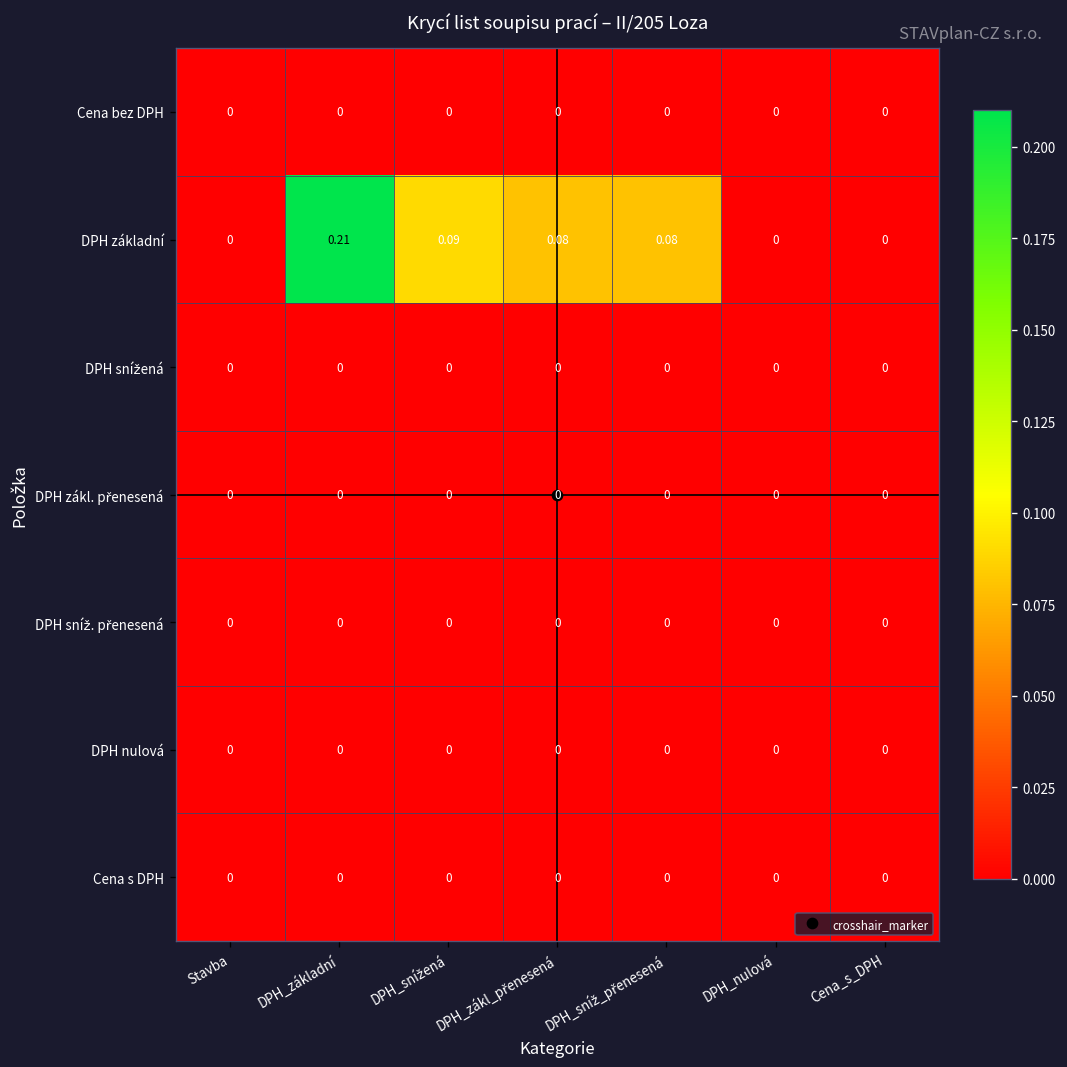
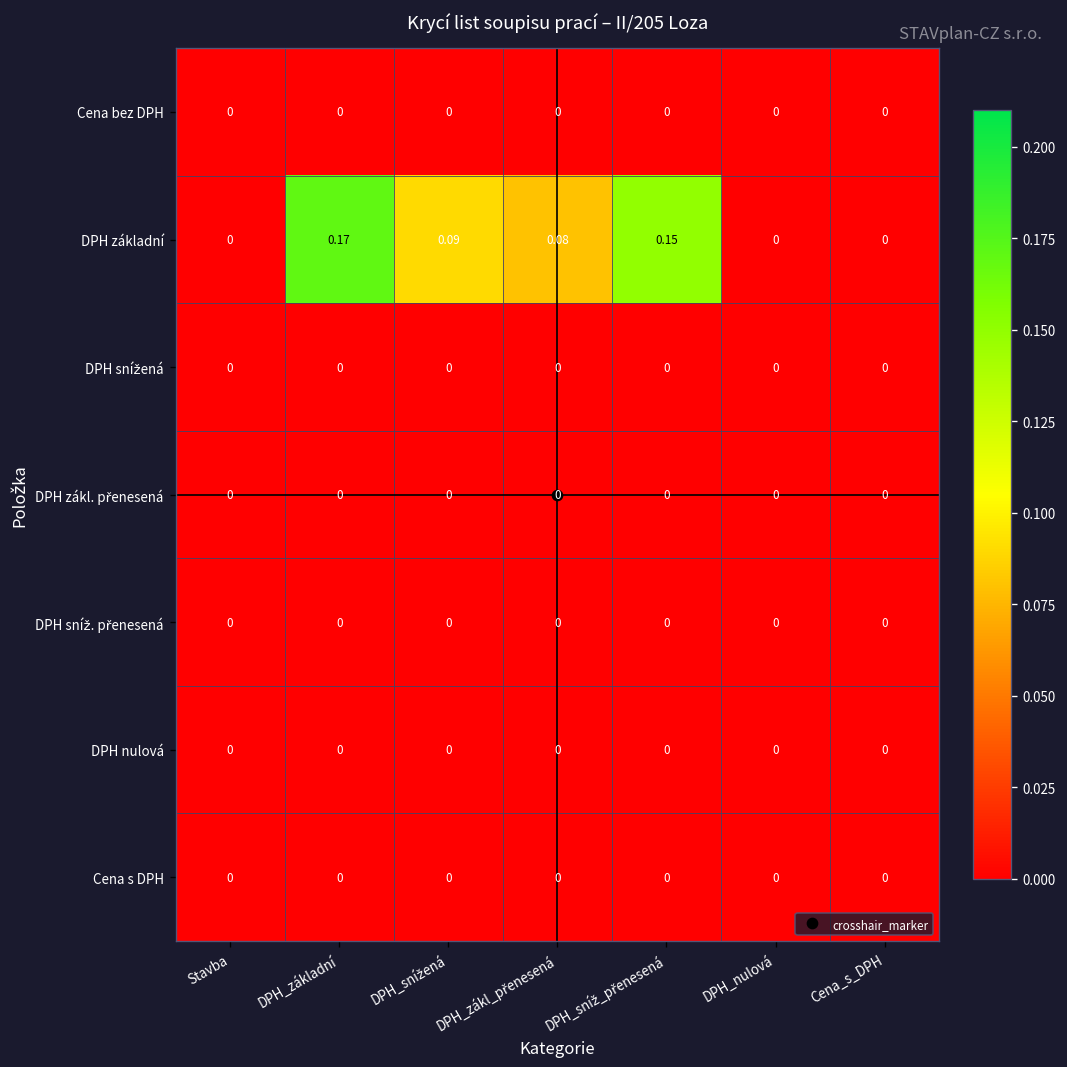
  {
    "Cena bez DPH": {
      "Stavba": 0,
      "DPH_základní": 0,
      "DPH_snížená": 0,
      "DPH_zákl_přenesená": 0,
      "DPH_sníž_přenesená": 0,
      "DPH_nulová": 0,
      "Cena_s_DPH": 0
    },
    "DPH základní": {
      "Stavba": 0,
-     "DPH_základní": 0.21,
+     "DPH_základní": 0.17,
      "DPH_snížená": 0.09,
      "DPH_zákl_přenesená": 0.08,
-     "DPH_sníž_přenesená": 0.08,
+     "DPH_sníž_přenesená": 0.15,
      "DPH_nulová": 0,
      "Cena_s_DPH": 0
    },
    "DPH snížená": {
      "Stavba": 0,
      "DPH_základní": 0,
      "DPH_snížená": 0,
      "DPH_zákl_přenesená": 0,
      "DPH_sníž_přenesená": 0,
      "DPH_nulová": 0,
      "Cena_s_DPH": 0
    },
    "DPH zákl. přenesená": {
      "Stavba": 0,
      "DPH_základní": 0,
      "DPH_snížená": 0,
      "DPH_sníž_přenesená": 0,
      "DPH_nulová": 0,
      "Cena_s_DPH": 0
    },
    "DPH sníž. přenesená": {
      "Stavba": 0,
      "DPH_základní": 0,
      "DPH_snížená": 0,
      "DPH_zákl_přenesená": 0,
      "DPH_sníž_přenesená": 0,
      "DPH_nulová": 0,
      "Cena_s_DPH": 0
    },
    "DPH nulová": {
      "Stavba": 0,
      "DPH_základní": 0,
      "DPH_snížená": 0,
      "DPH_zákl_přenesená": 0,
      "DPH_sníž_přenesená": 0,
      "DPH_nulová": 0,
      "Cena_s_DPH": 0
    },
    "Cena s DPH": {
      "Stavba": 0,
      "DPH_základní": 0,
      "DPH_snížená": 0,
      "DPH_zákl_přenesená": 0,
      "DPH_sníž_přenesená": 0,
      "DPH_nulová": 0,
      "Cena_s_DPH": 0
    }
  }
